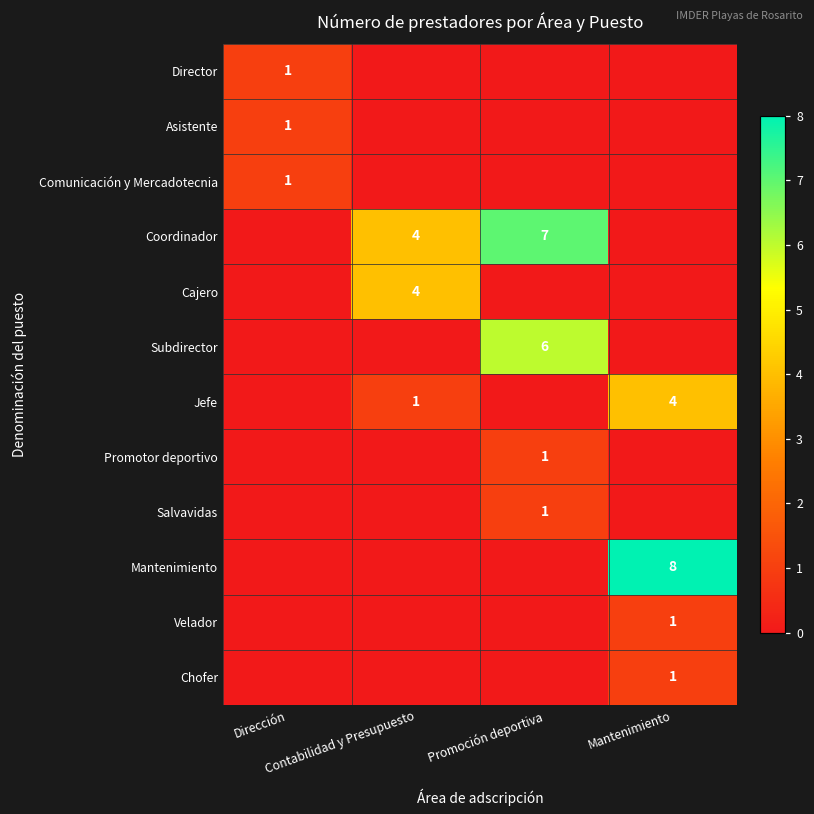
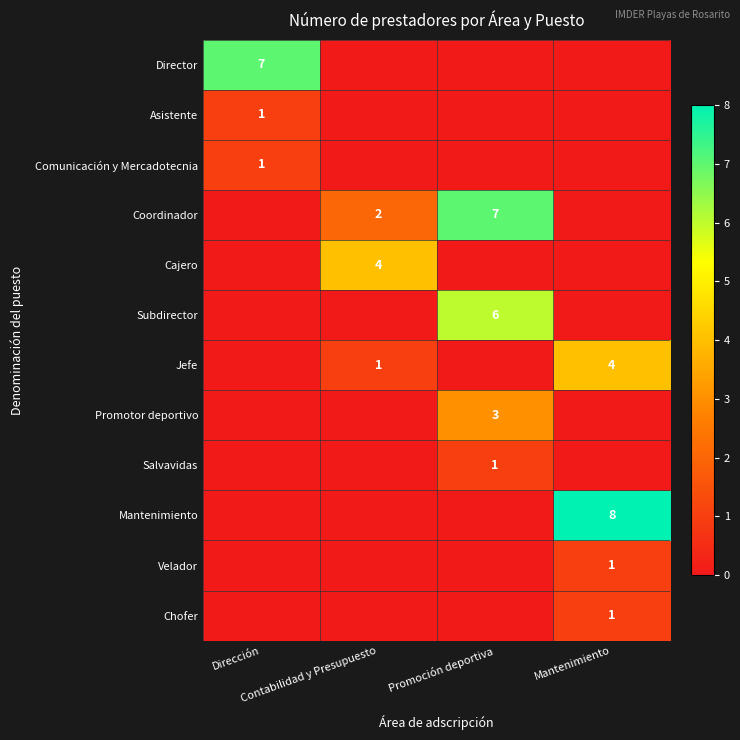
  {
    "Director": {
-     "Dirección": 1
+     "Dirección": 7
    },
    "Asistente": {
      "Dirección": 1
    },
    "Comunicación y Mercadotecnia": {
      "Dirección": 1
    },
    "Coordinador": {
-     "Contabilidad y Presupuesto": 4,
+     "Contabilidad y Presupuesto": 2,
      "Promoción deportiva": 7
    },
    "Cajero": {
      "Contabilidad y Presupuesto": 4
    },
    "Subdirector": {
      "Promoción deportiva": 6
    },
    "Jefe": {
      "Contabilidad y Presupuesto": 1,
      "Mantenimiento": 4
    },
    "Promotor deportivo": {
-     "Promoción deportiva": 1
+     "Promoción deportiva": 3
    },
    "Salvavidas": {
      "Promoción deportiva": 1
    },
    "Mantenimiento": {
      "Mantenimiento": 8
    },
    "Velador": {
      "Mantenimiento": 1
    },
    "Chofer": {
      "Mantenimiento": 1
    }
  }
